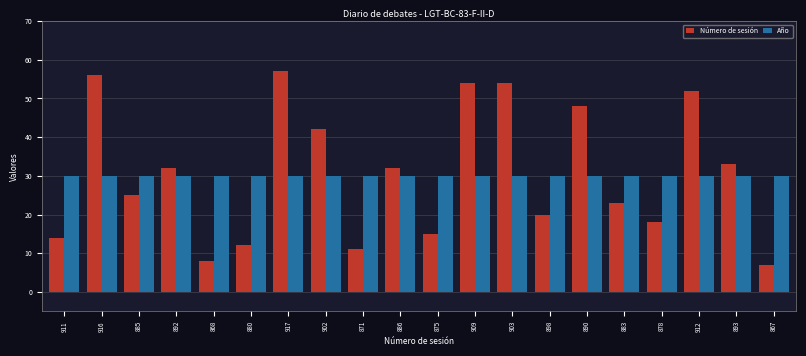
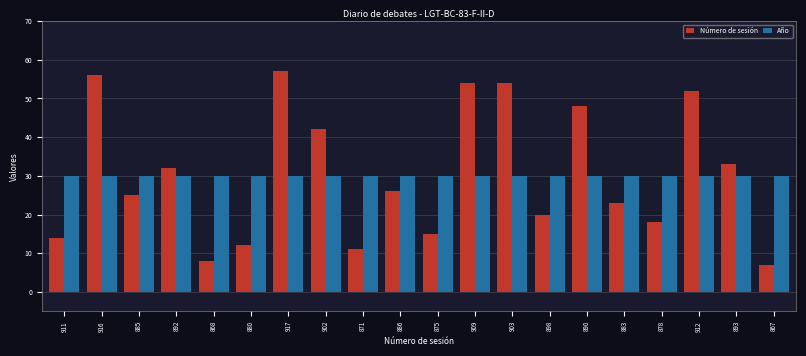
  {
    "Número de sesión": {
      "911": 14,
      "916": 56,
      "885": 25,
      "892": 32,
      "868": 8,
      "880": 12,
      "917": 57,
      "902": 42,
      "871": 11,
-     "886": 32,
+     "886": 26,
      "875": 15,
      "909": 54,
      "903": 54,
      "898": 20,
      "890": 48,
      "883": 23,
      "878": 18,
      "912": 52,
      "893": 33,
      "867": 7
    },
    "Año": {
      "911": 30,
      "916": 30,
      "885": 30,
      "892": 30,
      "868": 30,
      "880": 30,
      "917": 30,
      "902": 30,
      "871": 30,
      "886": 30,
      "875": 30,
      "909": 30,
      "903": 30,
      "898": 30,
      "890": 30,
      "883": 30,
      "878": 30,
      "912": 30,
      "893": 30,
      "867": 30
    }
  }
